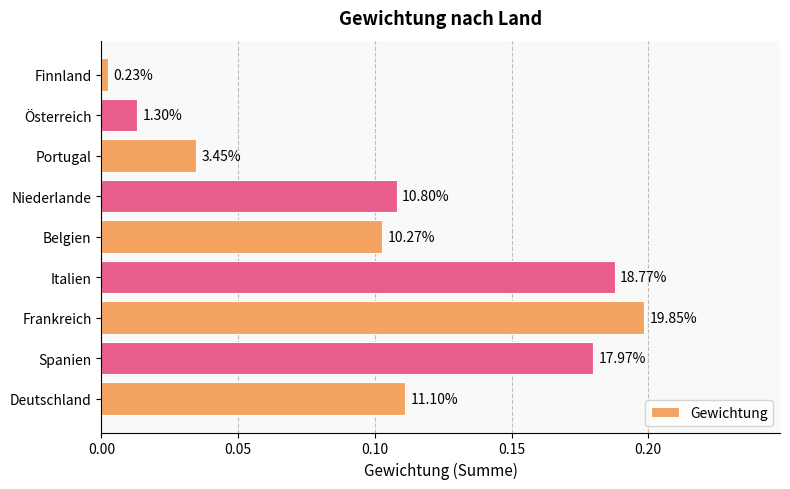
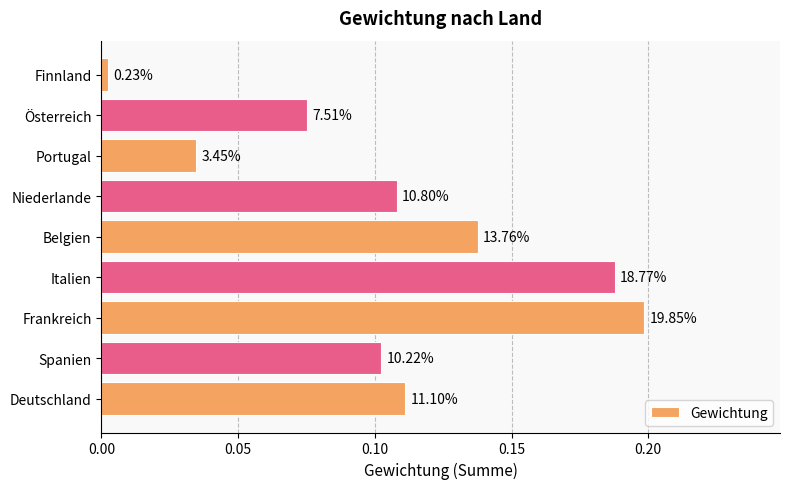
  {
    "Finnland": "0.23%",
-   "Österreich": "1.30%",
+   "Österreich": "7.51%",
    "Portugal": "3.45%",
    "Niederlande": "10.80%",
-   "Belgien": "10.27%",
+   "Belgien": "13.76%",
    "Italien": "18.77%",
    "Frankreich": "19.85%",
-   "Spanien": "17.97%",
+   "Spanien": "10.22%",
    "Deutschland": "11.10%"
  }
